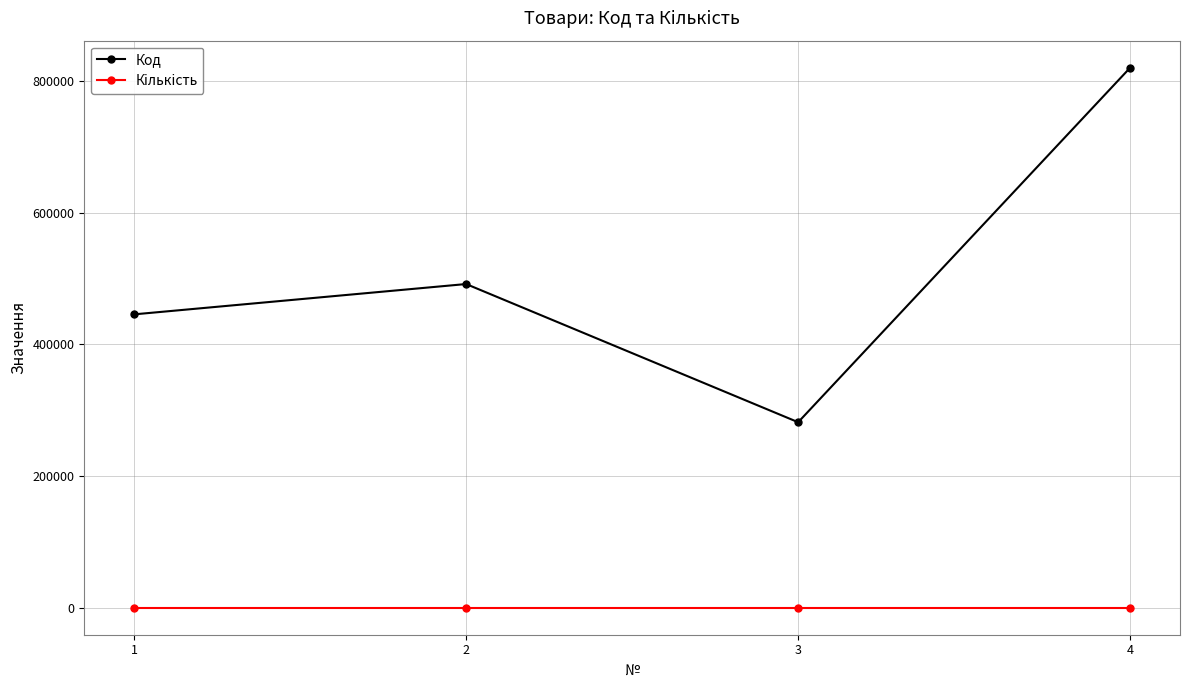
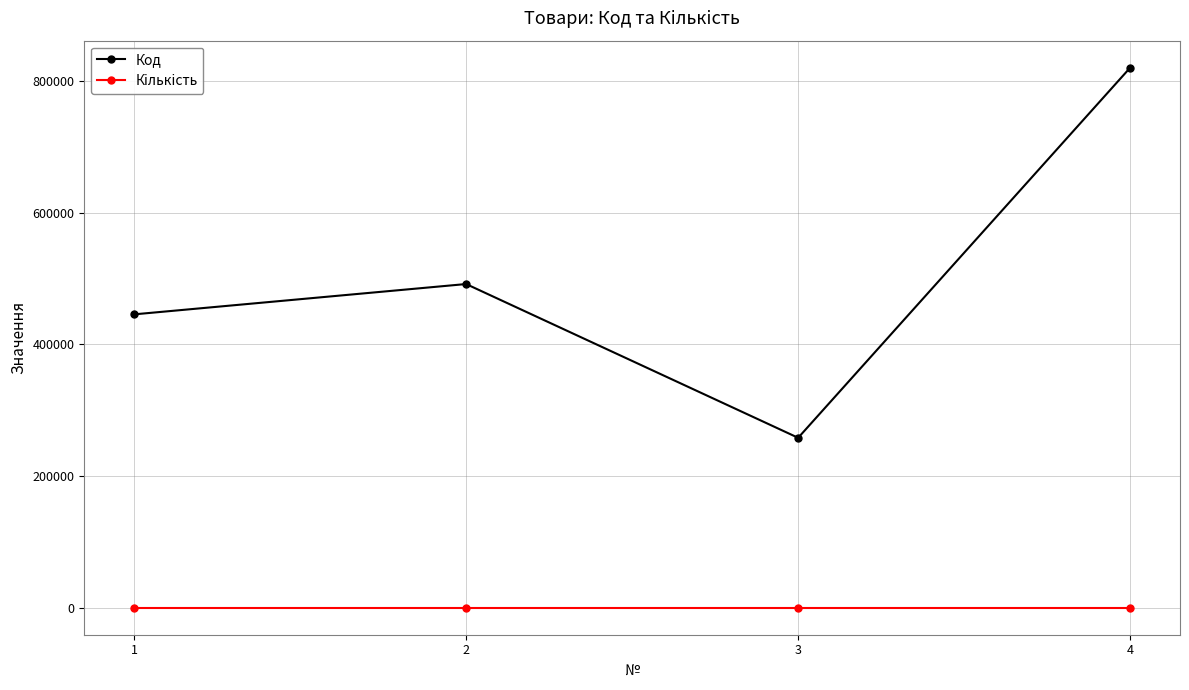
  {
    "Код": {
      "1": 450000,
      "2": 490000,
-     "3": 280000,
+     "3": 260000,
      "4": 820000
    },
    "Кількість": {
      "1": 0,
      "2": 0,
      "3": 0,
      "4": 0
    }
  }
